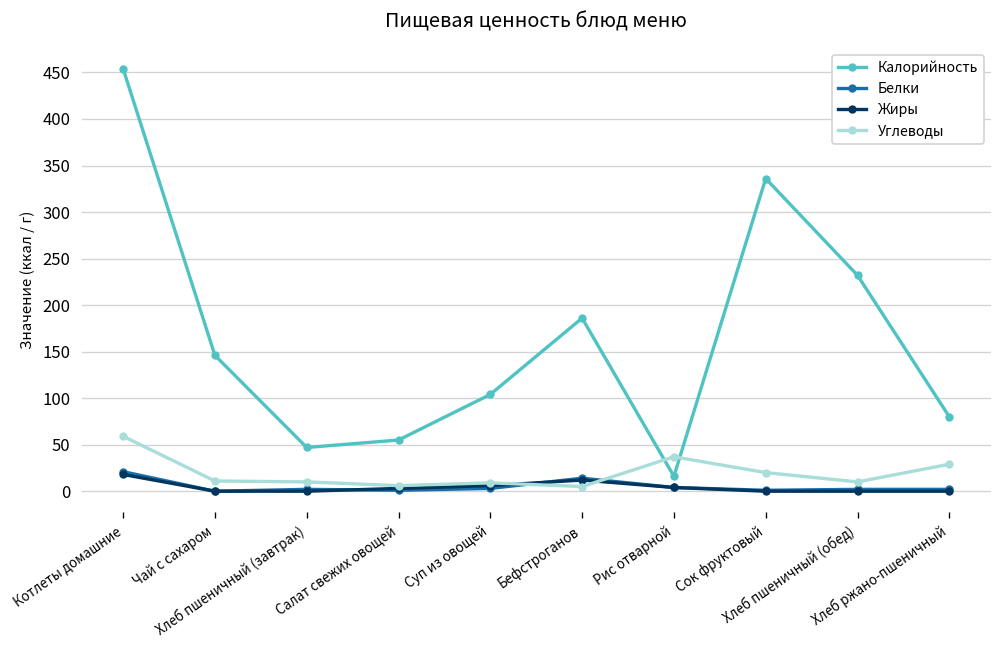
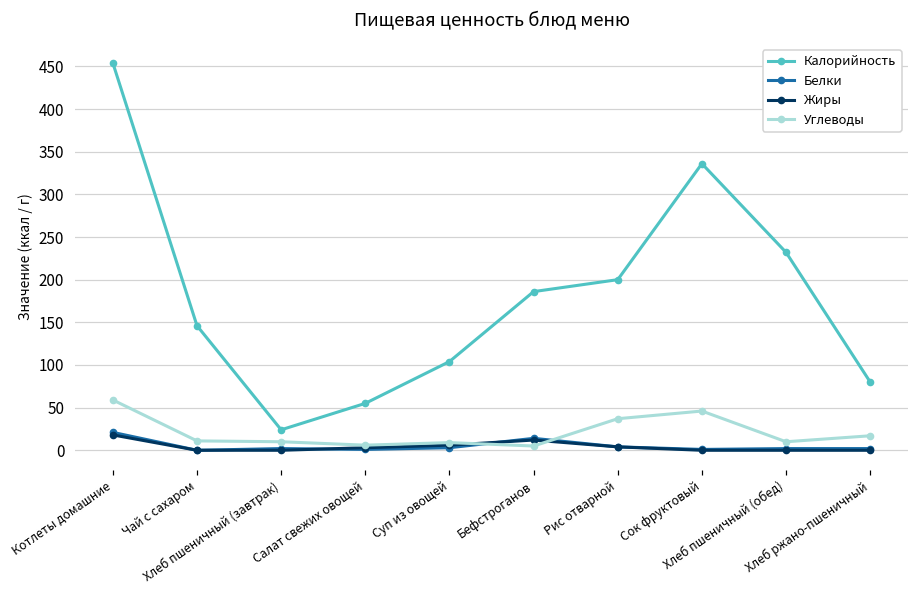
  {
    "Калорийность": {
      "Котлеты домашние": 450,
      "Чай с сахаром": 150,
-     "Хлеб пшеничный (завтрак)": 50,
+     "Хлеб пшеничный (завтрак)": 20,
      "Салат свежих овощей": 60,
      "Суп из овощей": 100,
      "Бефстроганов": 190,
-     "Рис отварной": 20,
+     "Рис отварной": 200,
      "Сок фруктовый": 340,
      "Хлеб пшеничный (обед)": 230,
      "Хлеб ржано-пшеничный": 80
    },
    "Углеводы": {
      "Котлеты домашние": 60,
      "Чай с сахаром": 10,
      "Хлеб пшеничный (завтрак)": 10,
      "Бефстроганов": 10,
      "Рис отварной": 40,
-     "Сок фруктовый": 20,
+     "Сок фруктовый": 50,
      "Хлеб пшеничный (обед)": 10,
-     "Хлеб ржано-пшеничный": 30
+     "Хлеб ржано-пшеничный": 20
    }
  }
